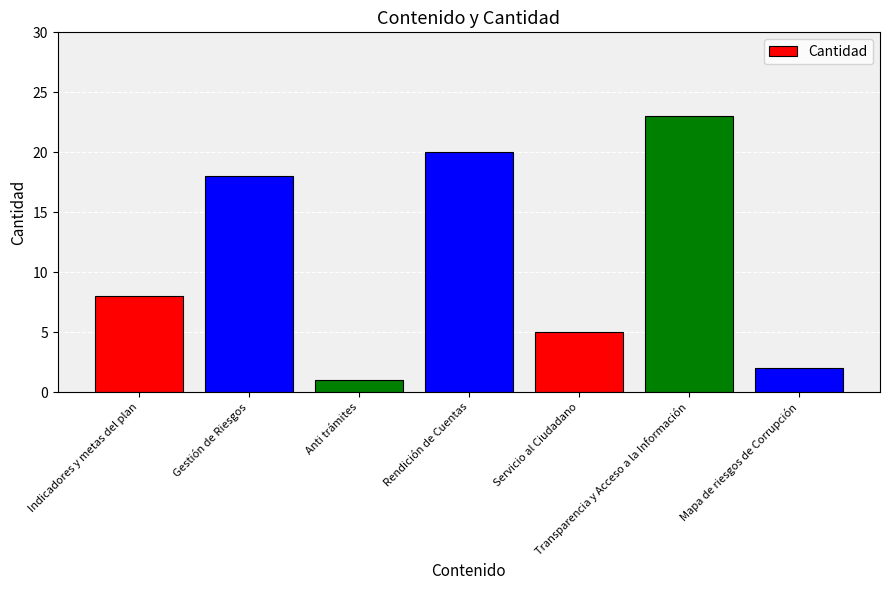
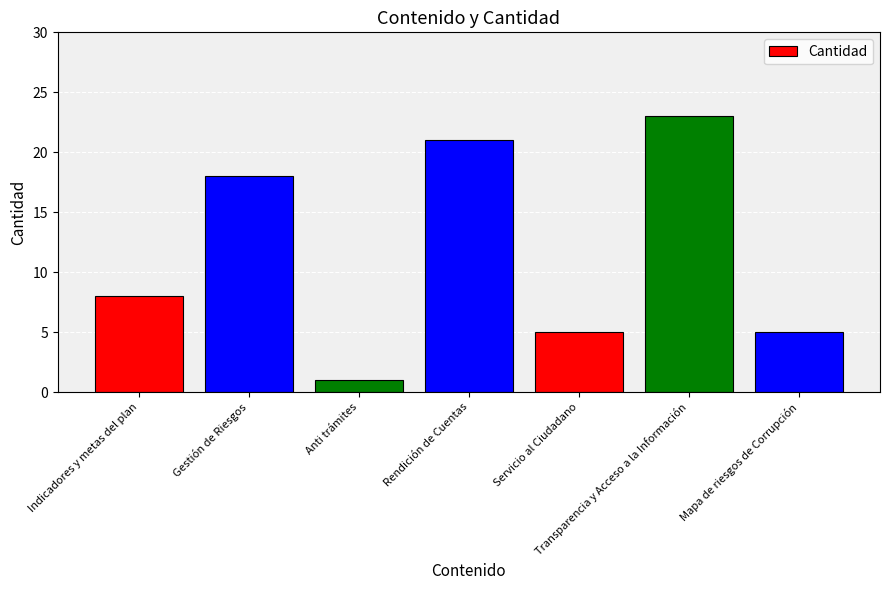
  {
    "Indicadores y metas del plan": 8,
    "Gestión de Riesgos": 18,
    "Anti trámites": 1,
-   "Rendición de Cuentas": 20,
+   "Rendición de Cuentas": 21,
    "Servicio al Ciudadano": 5,
    "Transparencia y Acceso a la Información": 23,
-   "Mapa de riesgos de Corrupción": 2
+   "Mapa de riesgos de Corrupción": 5
  }
